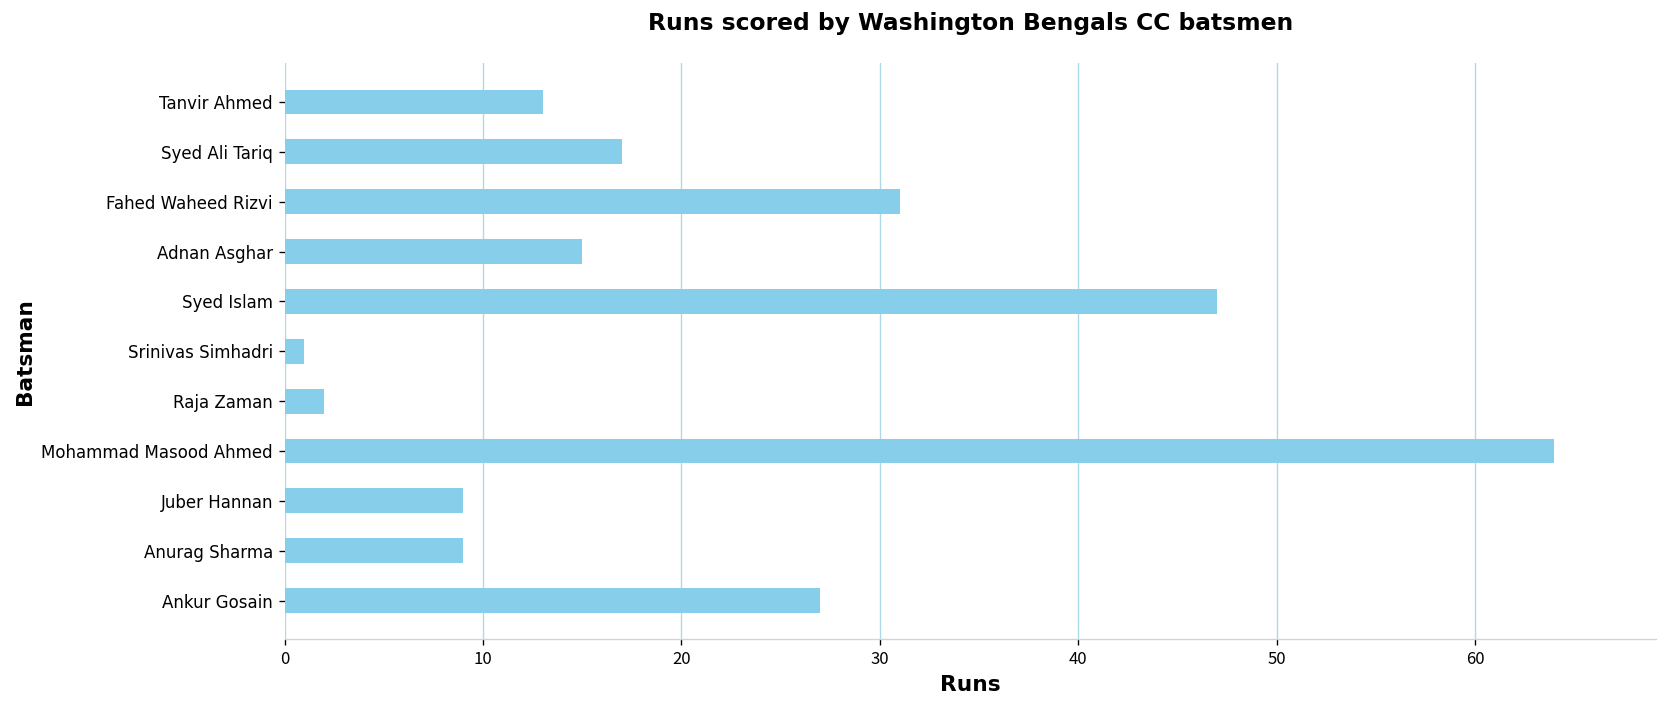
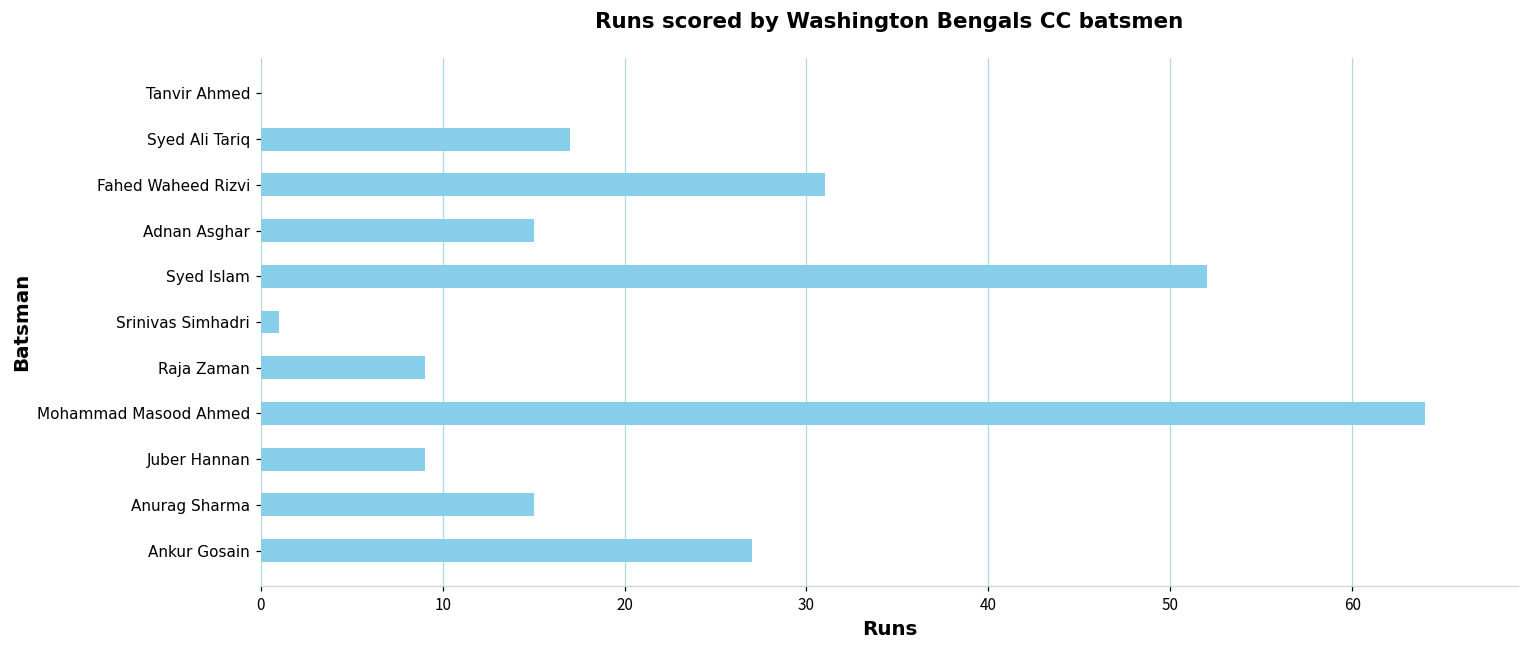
  {
-   "Tanvir Ahmed": 13,
+   "Tanvir Ahmed": 0,
    "Syed Ali Tariq": 17,
    "Fahed Waheed Rizvi": 31,
    "Adnan Asghar": 15,
-   "Syed Islam": 47,
+   "Syed Islam": 52,
    "Srinivas Simhadri": 1,
-   "Raja Zaman": 2,
+   "Raja Zaman": 9,
    "Mohammad Masood Ahmed": 64,
    "Juber Hannan": 9,
-   "Anurag Sharma": 9,
+   "Anurag Sharma": 15,
    "Ankur Gosain": 27
  }
